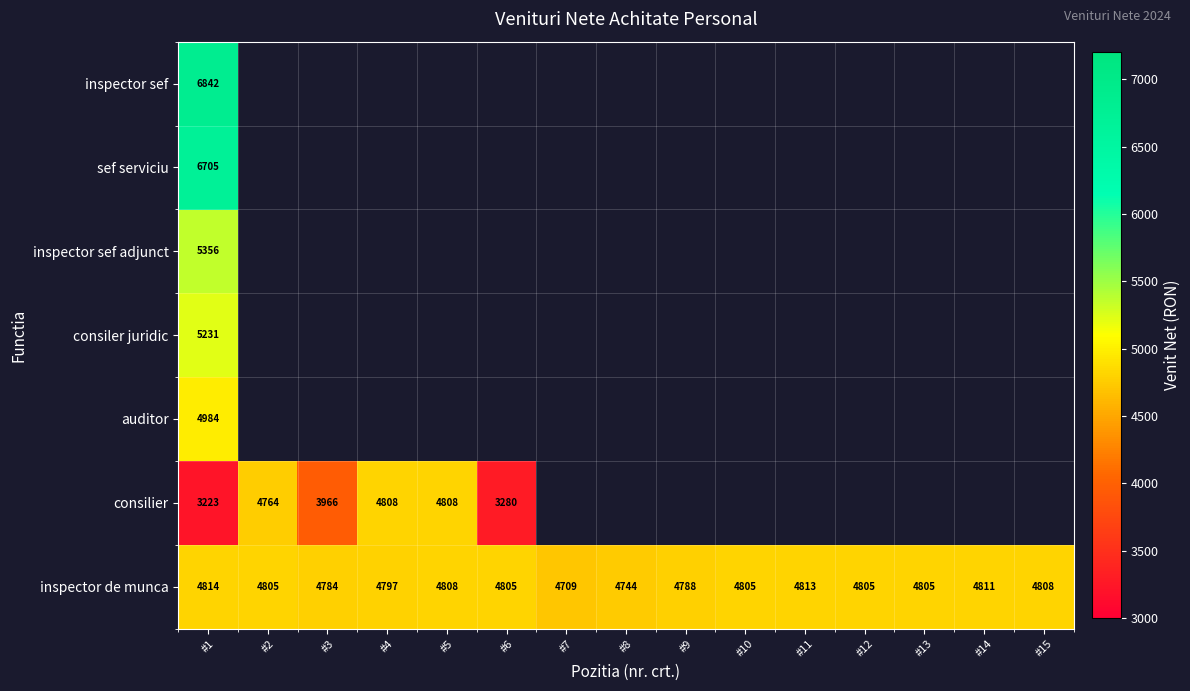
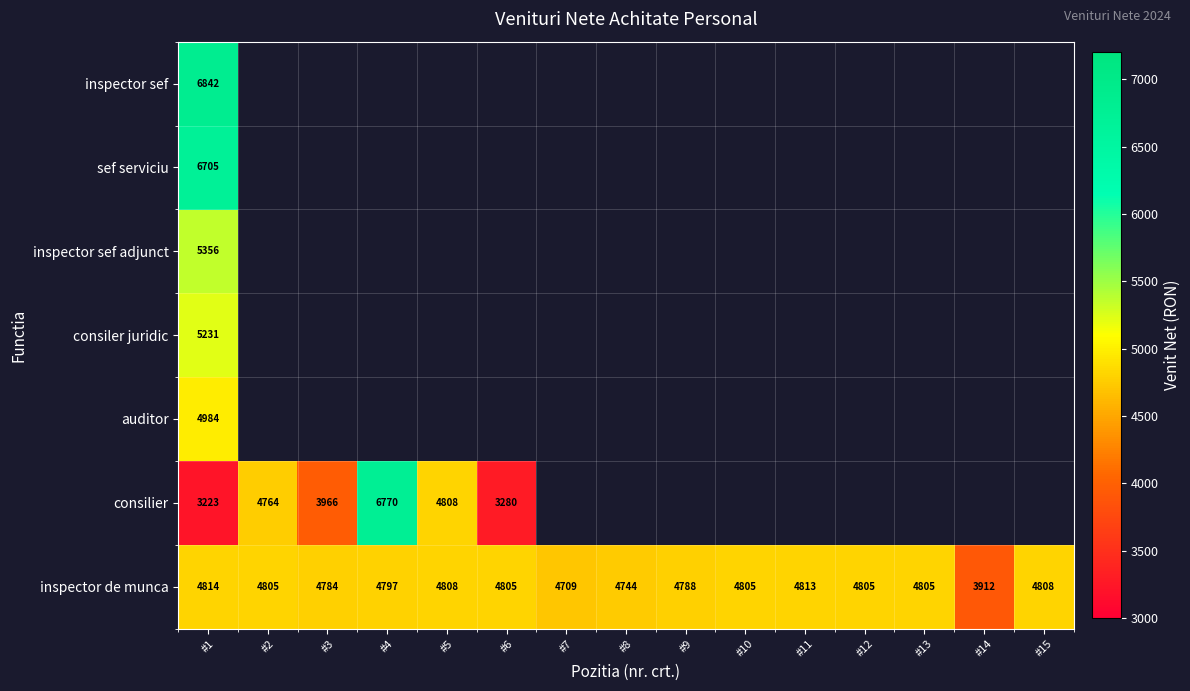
  {
    "inspector sef": {
      "#1": 6842
    },
    "sef serviciu": {
      "#1": 6705
    },
    "inspector sef adjunct": {
      "#1": 5356
    },
    "consiler juridic": {
      "#1": 5231
    },
    "auditor": {
      "#1": 4984
    },
    "consilier": {
      "#1": 3223,
      "#2": 4764,
      "#3": 3966,
-     "#4": 4808,
+     "#4": 6770,
      "#5": 4808,
      "#6": 3280
    },
    "inspector de munca": {
      "#1": 4814,
      "#2": 4805,
      "#3": 4784,
      "#4": 4797,
      "#5": 4808,
      "#6": 4805,
      "#7": 4709,
      "#8": 4744,
      "#9": 4788,
      "#10": 4805,
      "#11": 4813,
      "#12": 4805,
      "#13": 4805,
-     "#14": 4811,
+     "#14": 3912,
      "#15": 4808
    }
  }
